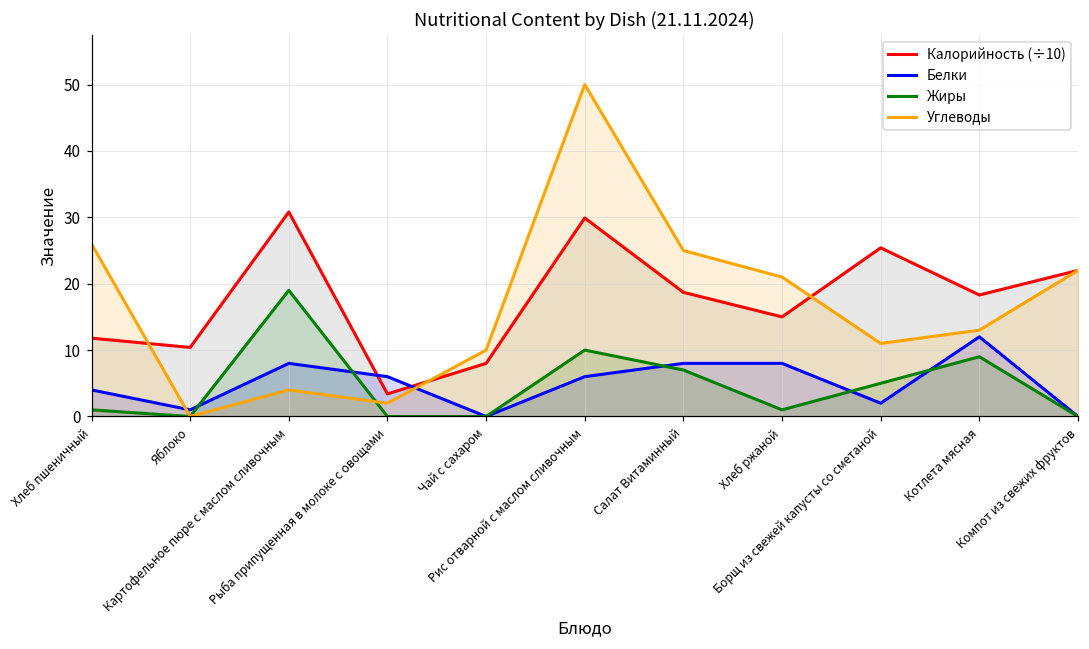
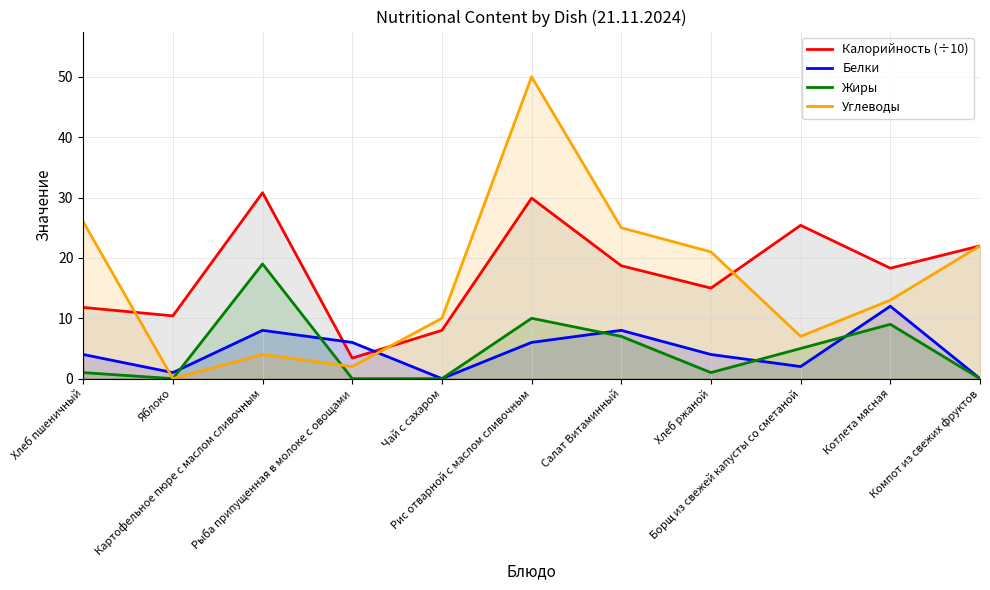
  {
    "Калорийность (÷10)": {
      "Хлеб пшеничный": 12,
      "Яблоко": 10,
      "Картофельное пюре с маслом сливочным": 31,
      "Рыба припущенная в молоке с овощами": 3,
      "Чай с сахаром": 8,
      "Рис отварной с маслом сливочным": 30,
      "Салат Витаминный": 19,
      "Хлеб ржаной": 15,
      "Борщ из свежей капусты со сметаной": 25,
      "Котлета мясная": 18
    },
    "Белки": {
      "Хлеб пшеничный": 4,
      "Яблоко": 1,
      "Картофельное пюре с маслом сливочным": 8,
      "Рыба припущенная в молоке с овощами": 6,
      "Рис отварной с маслом сливочным": 6,
      "Салат Витаминный": 8,
-     "Хлеб ржаной": 8,
+     "Хлеб ржаной": 4,
      "Борщ из свежей капусты со сметаной": 2,
      "Котлета мясная": 12
    },
    "Жиры": {
      "Хлеб пшеничный": 1,
      "Картофельное пюре с маслом сливочным": 19,
      "Рыба припущенная в молоке с овощами": 0,
      "Рис отварной с маслом сливочным": 10,
      "Салат Витаминный": 7,
      "Хлеб ржаной": 1,
      "Борщ из свежей капусты со сметаной": 5,
      "Котлета мясная": 9
    },
    "Углеводы": {
      "Хлеб пшеничный": 26,
      "Картофельное пюре с маслом сливочным": 4,
      "Рыба припущенная в молоке с овощами": 2,
      "Чай с сахаром": 10,
      "Рис отварной с маслом сливочным": 50,
      "Салат Витаминный": 25,
      "Хлеб ржаной": 21,
-     "Борщ из свежей капусты со сметаной": 11,
+     "Борщ из свежей капусты со сметаной": 7,
      "Котлета мясная": 13
    }
  }
